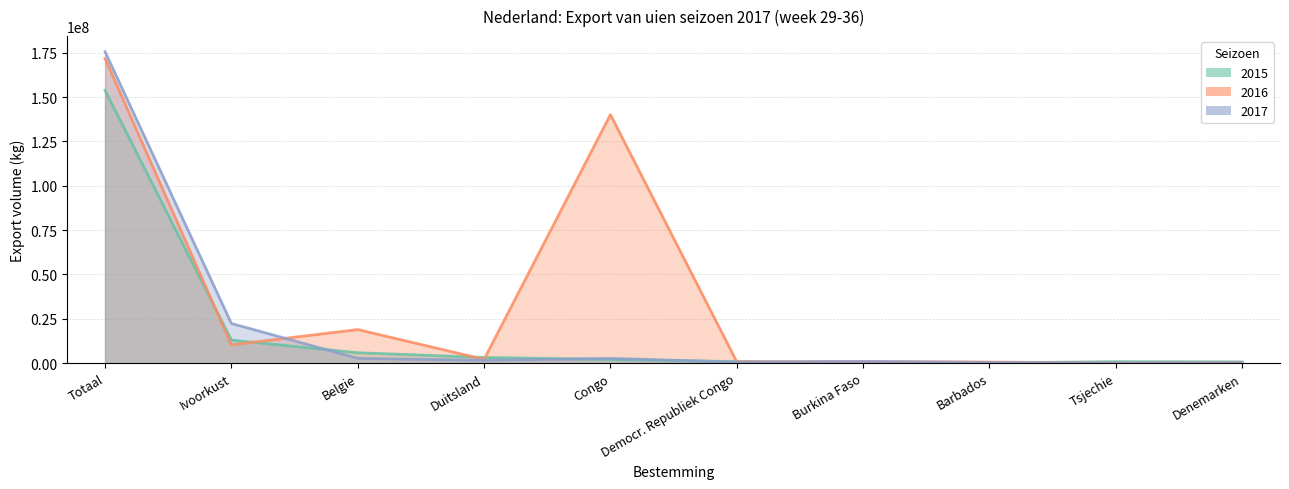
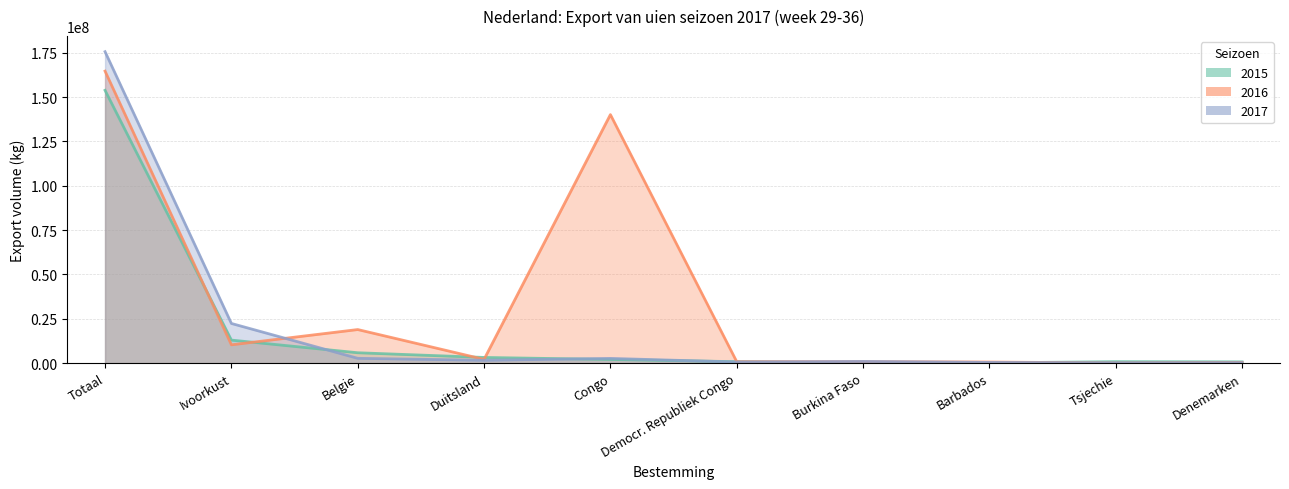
  {
    "2016": {
-     "Totaal": 172000000,
+     "Totaal": 165000000,
      "Ivoorkust": 10000000,
      "Belgie": 19000000,
      "Congo": 140000000
    }
  }
